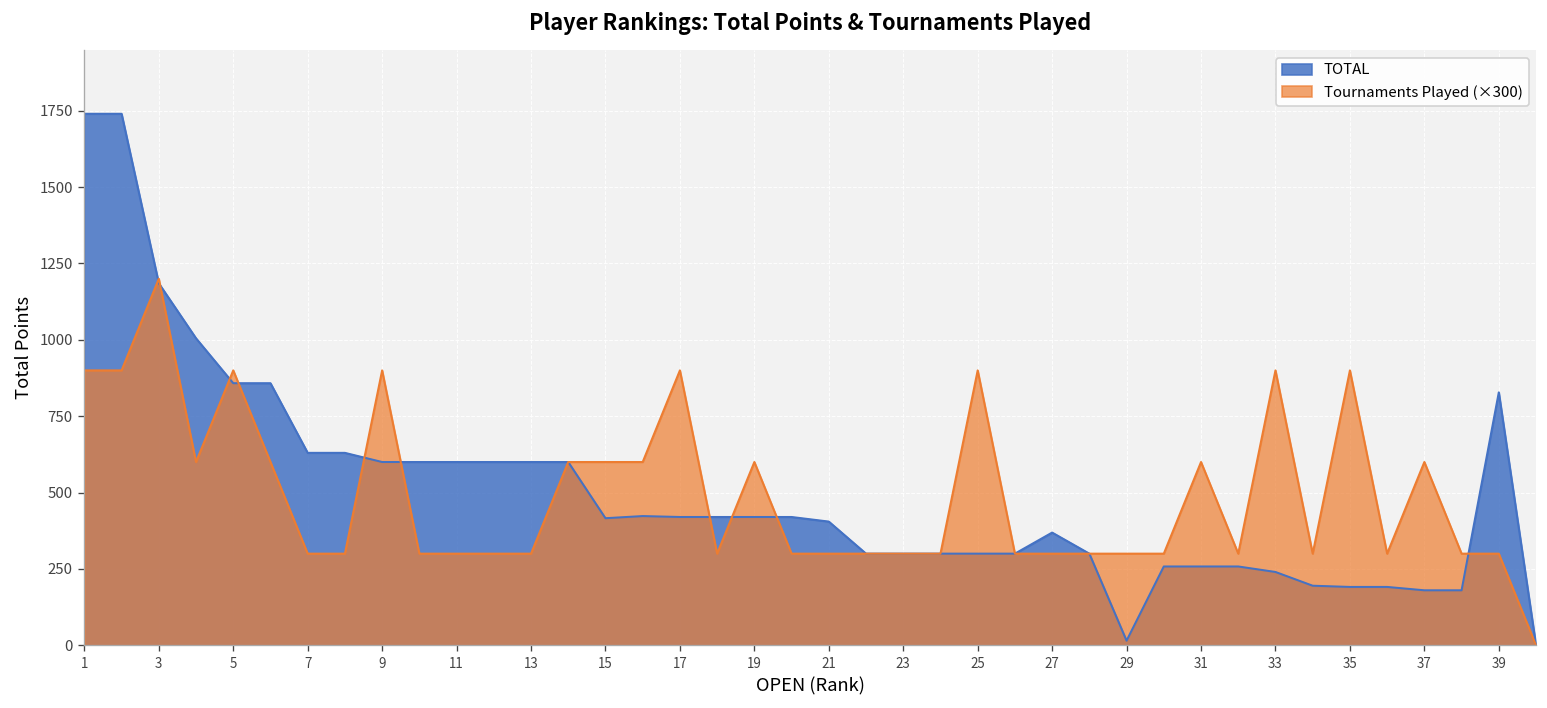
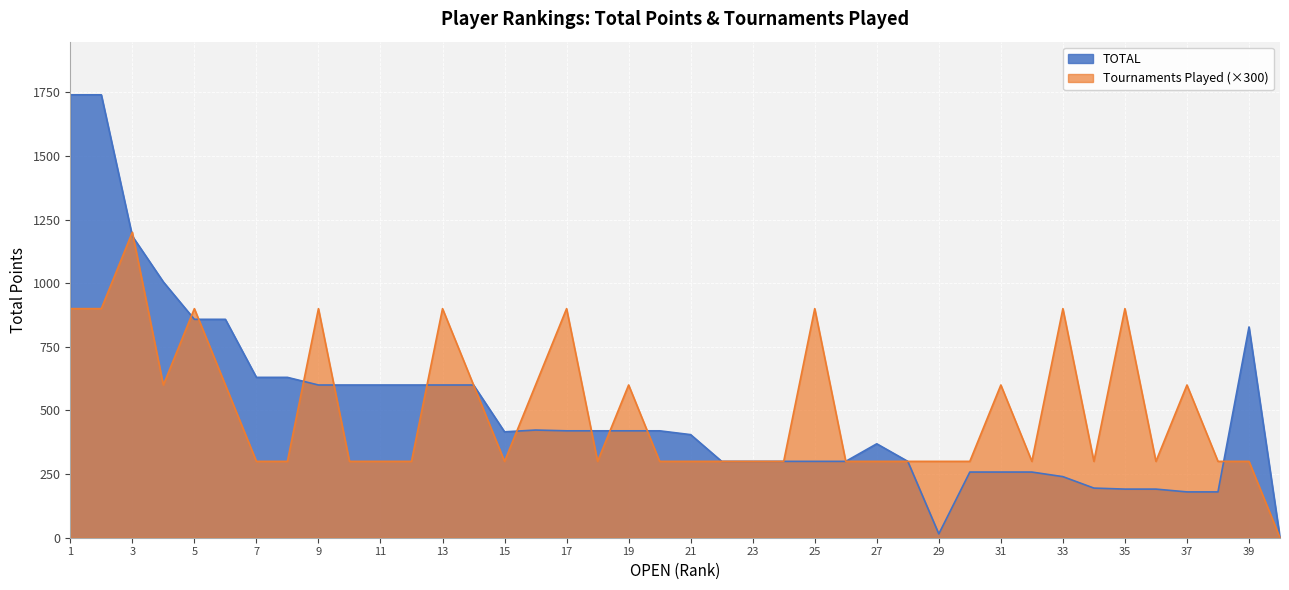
  {
    "TOTAL": {
      "1": 1740,
      "3": 1190,
      "5": 860,
      "7": 630,
      "9": 600,
      "11": 600,
      "13": 600,
      "15": 420,
      "17": 420,
      "19": 420,
      "21": 410,
      "25": 300,
      "27": 370,
      "29": 20,
      "31": 260,
      "33": 240,
      "35": 190,
      "37": 180,
      "39": 830
    },
    "Tournaments Played (×300)": {
      "1": 900,
      "3": 1200,
      "5": 900,
      "7": 300,
      "9": 900,
      "11": 300,
-     "13": 300,
-     "15": 600,
+     "13": 900,
+     "15": 300,
      "17": 900,
      "19": 600,
      "21": 300,
      "25": 900,
      "27": 300,
      "29": 300,
      "31": 600,
      "33": 900,
      "35": 900,
      "37": 600,
      "39": 300
    }
  }
